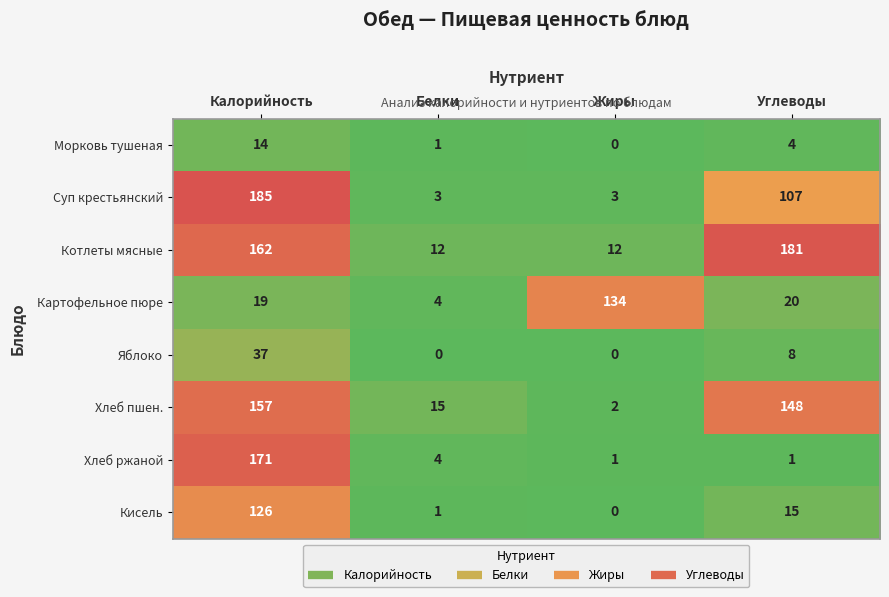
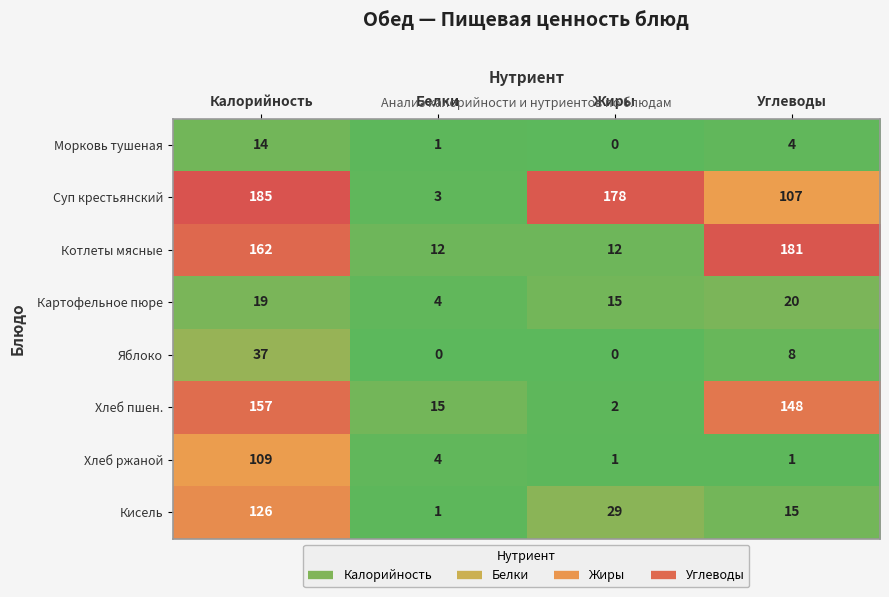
  {
    "Морковь тушеная": {
      "Калорийность": 14,
      "Белки": 1,
      "Жиры": 0,
      "Углеводы": 4
    },
    "Суп крестьянский": {
      "Калорийность": 185,
      "Белки": 3,
-     "Жиры": 3,
+     "Жиры": 178,
      "Углеводы": 107
    },
    "Котлеты мясные": {
      "Калорийность": 162,
      "Белки": 12,
      "Жиры": 12,
      "Углеводы": 181
    },
    "Картофельное пюре": {
      "Калорийность": 19,
      "Белки": 4,
-     "Жиры": 134,
+     "Жиры": 15,
      "Углеводы": 20
    },
    "Яблоко": {
      "Калорийность": 37,
      "Белки": 0,
      "Жиры": 0,
      "Углеводы": 8
    },
    "Хлеб пшен.": {
      "Калорийность": 157,
      "Белки": 15,
      "Жиры": 2,
      "Углеводы": 148
    },
    "Хлеб ржаной": {
-     "Калорийность": 171,
+     "Калорийность": 109,
      "Белки": 4,
      "Жиры": 1,
      "Углеводы": 1
    },
    "Кисель": {
      "Калорийность": 126,
      "Белки": 1,
-     "Жиры": 0,
+     "Жиры": 29,
      "Углеводы": 15
    }
  }
